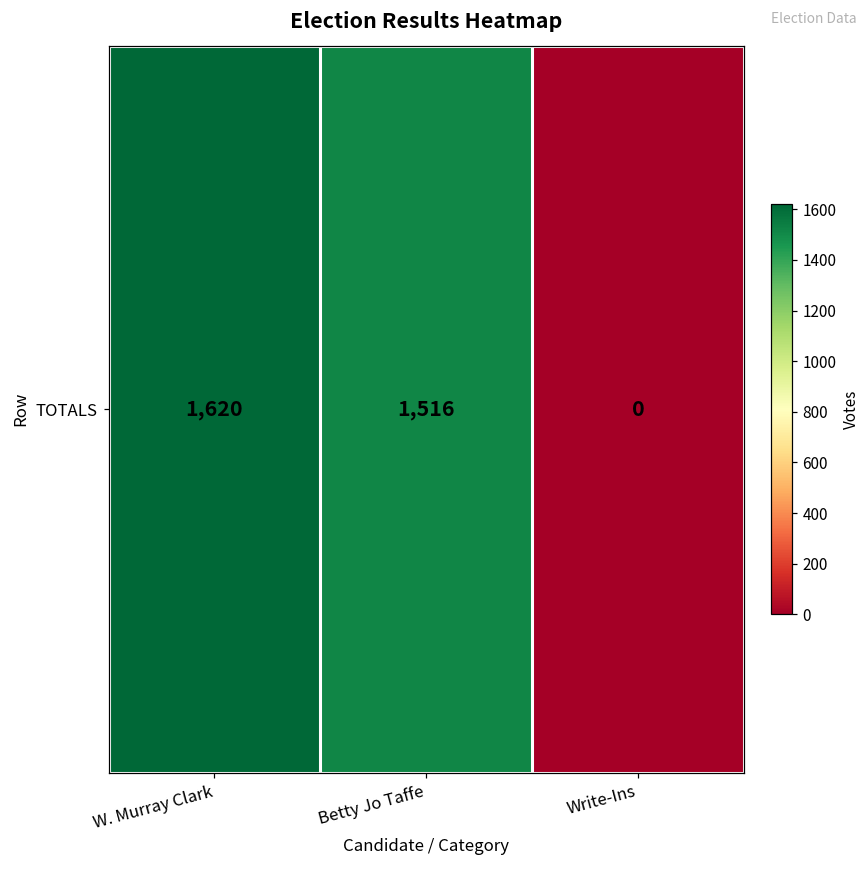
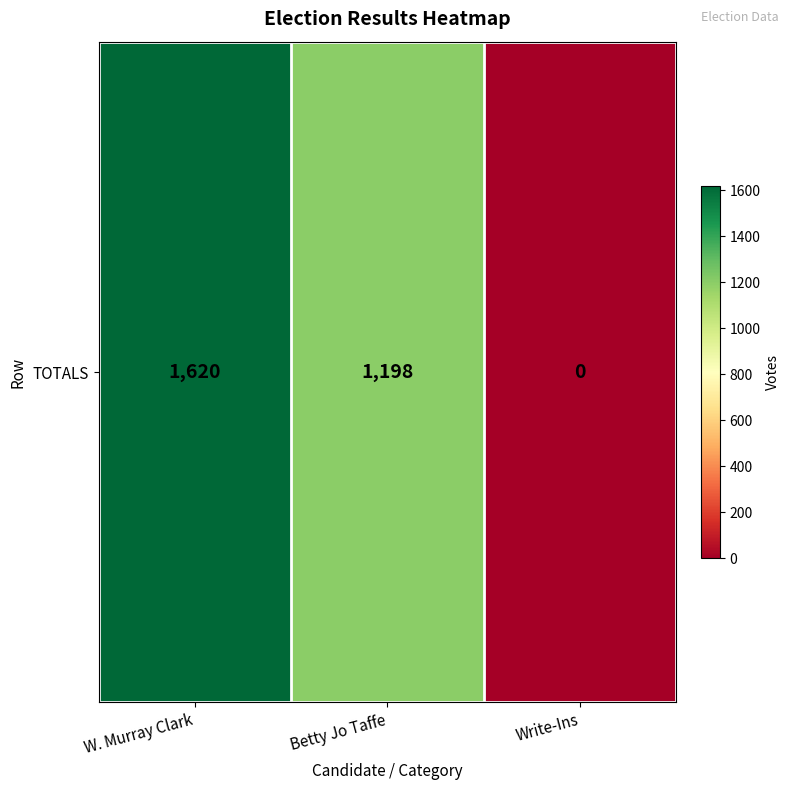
  {
    "TOTALS": {
      "W. Murray Clark": "1,620",
-     "Betty Jo Taffe": "1,516",
+     "Betty Jo Taffe": "1,198",
      "Write-Ins": "0"
    }
  }
